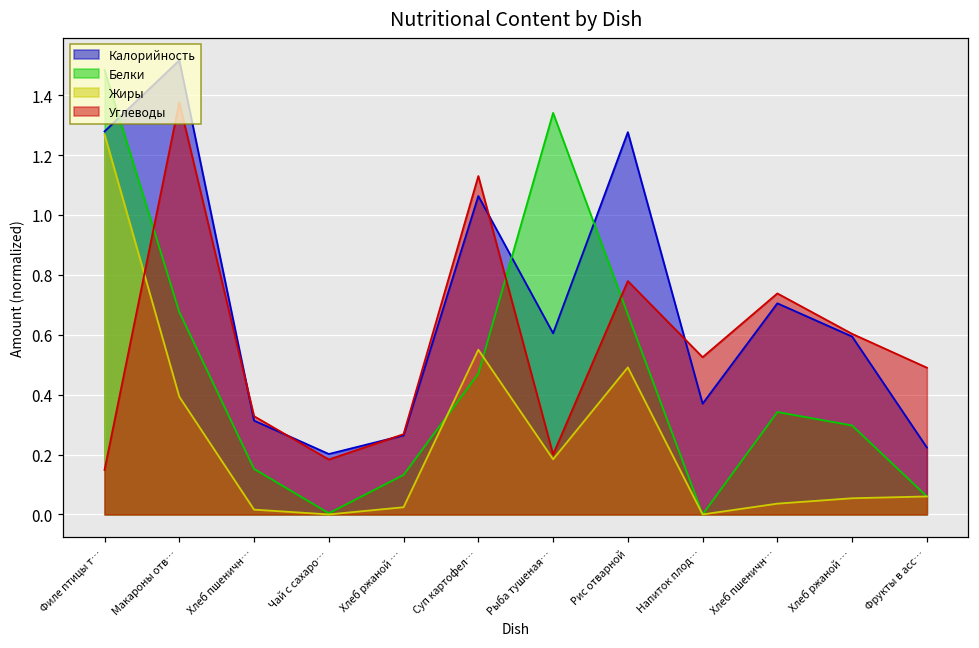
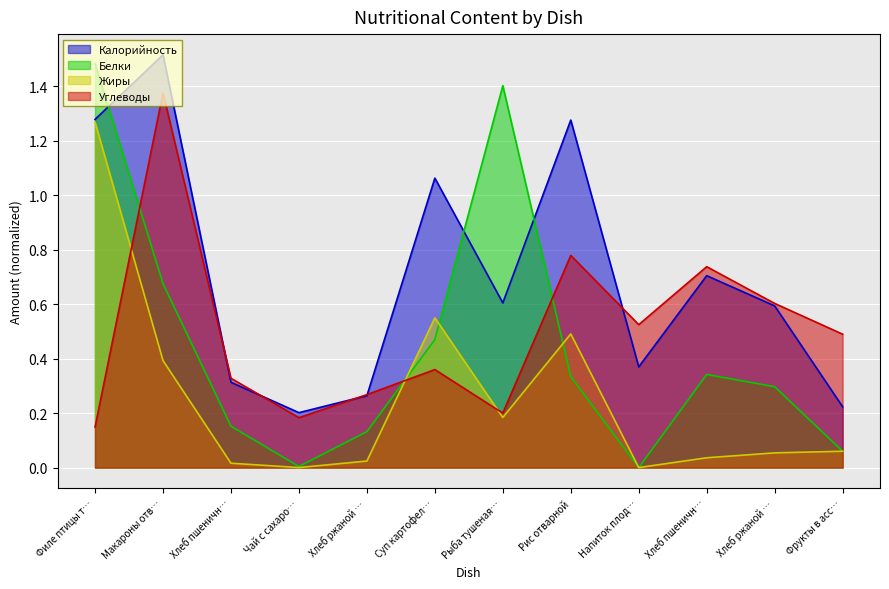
  {
    "Калорийность": {
      "Филе птицы т…": 1.28,
      "Чай с сахаро…": 0.20,
      "Суп картофел…": 1.06,
      "Рыба тушеная…": 0.60,
      "Рис отварной": 1.28,
      "Напиток плод…": 0.37,
      "Фрукты в асс…": 0.22
    },
    "Белки": {
      "Макароны отв…": 0.68,
      "Суп картофел…": 0.47,
-     "Рыба тушеная…": 1.34,
-     "Рис отварной": 0.67
+     "Рыба тушеная…": 1.40,
+     "Рис отварной": 0.33
    },
    "Жиры": {
      "Филе птицы т…": 1.27,
      "Макароны отв…": 0.39,
      "Суп картофел…": 0.55,
      "Рыба тушеная…": 0.18,
      "Рис отварной": 0.49
    },
    "Углеводы": {
      "Филе птицы т…": 0.15,
      "Чай с сахаро…": 0.18,
-     "Суп картофел…": 1.13,
+     "Суп картофел…": 0.36,
      "Рыба тушеная…": 0.20,
      "Рис отварной": 0.78,
      "Напиток плод…": 0.53,
      "Фрукты в асс…": 0.49
    }
  }
